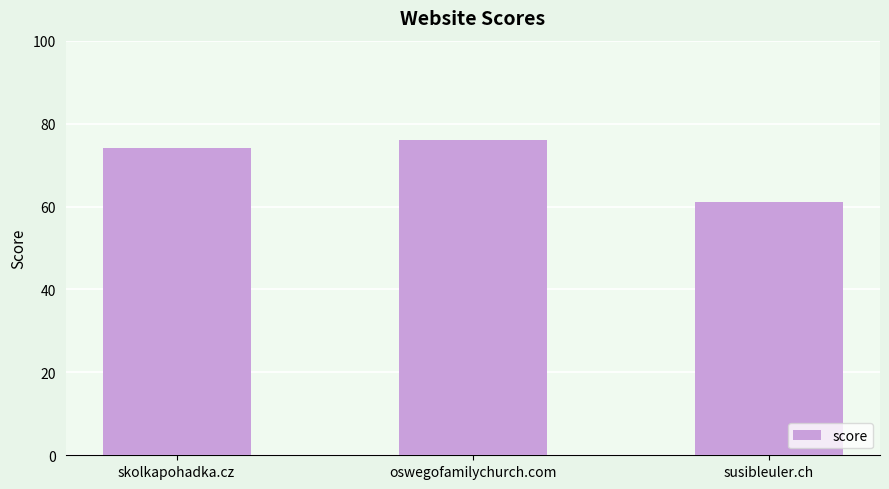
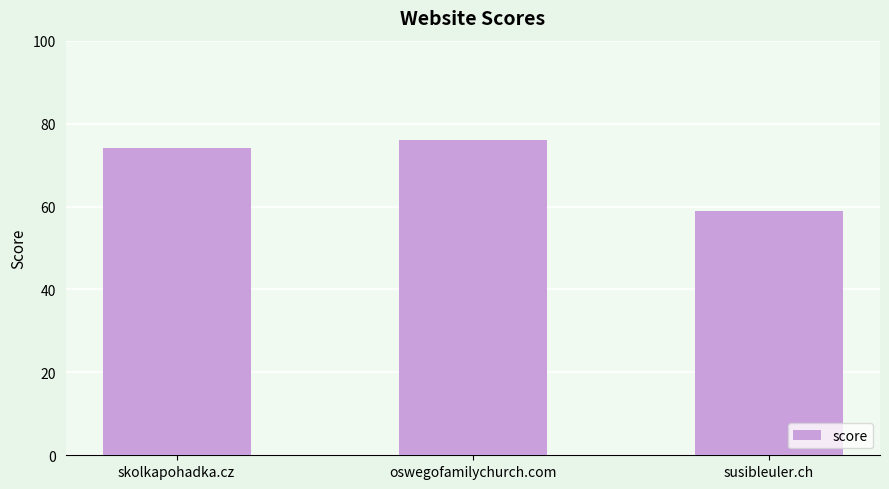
  {
    "skolkapohadka.cz": 74,
    "oswegofamilychurch.com": 76,
-   "susibleuler.ch": 61
+   "susibleuler.ch": 59
  }
